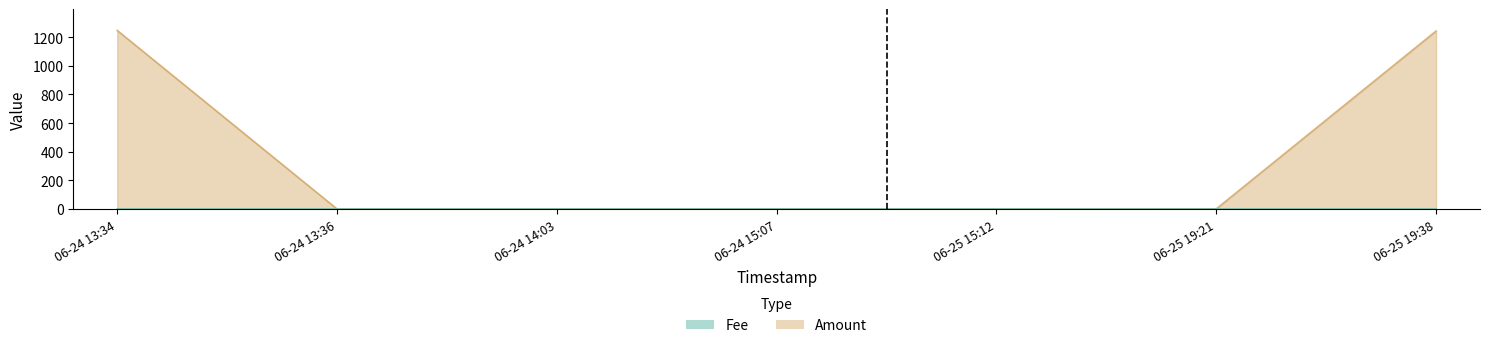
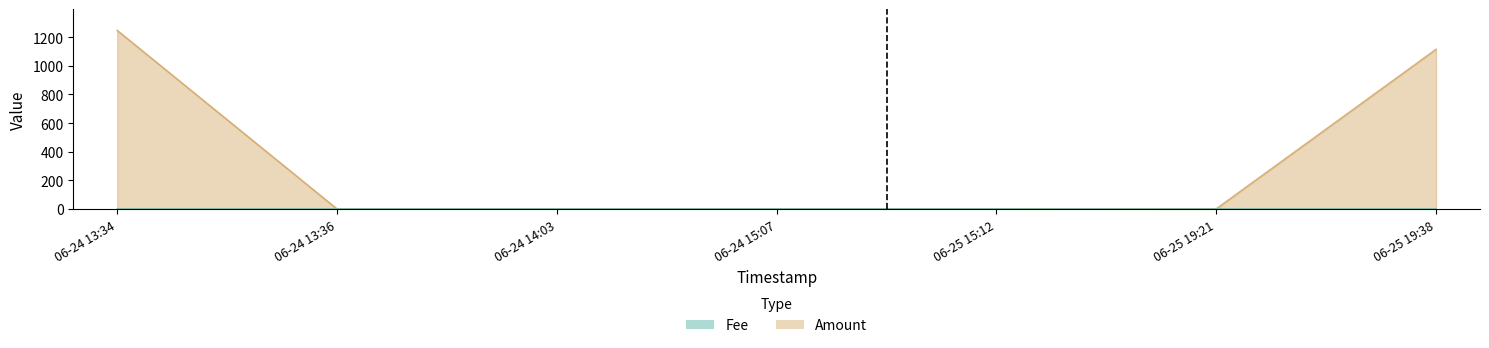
  {
    "Amount": {
      "06-24 13:34": 1250,
-     "06-25 19:38": 1240
+     "06-25 19:38": 1120
    },
    "Fee": {
      "06-24 13:34": 0,
      "06-25 19:38": 0
    }
  }
